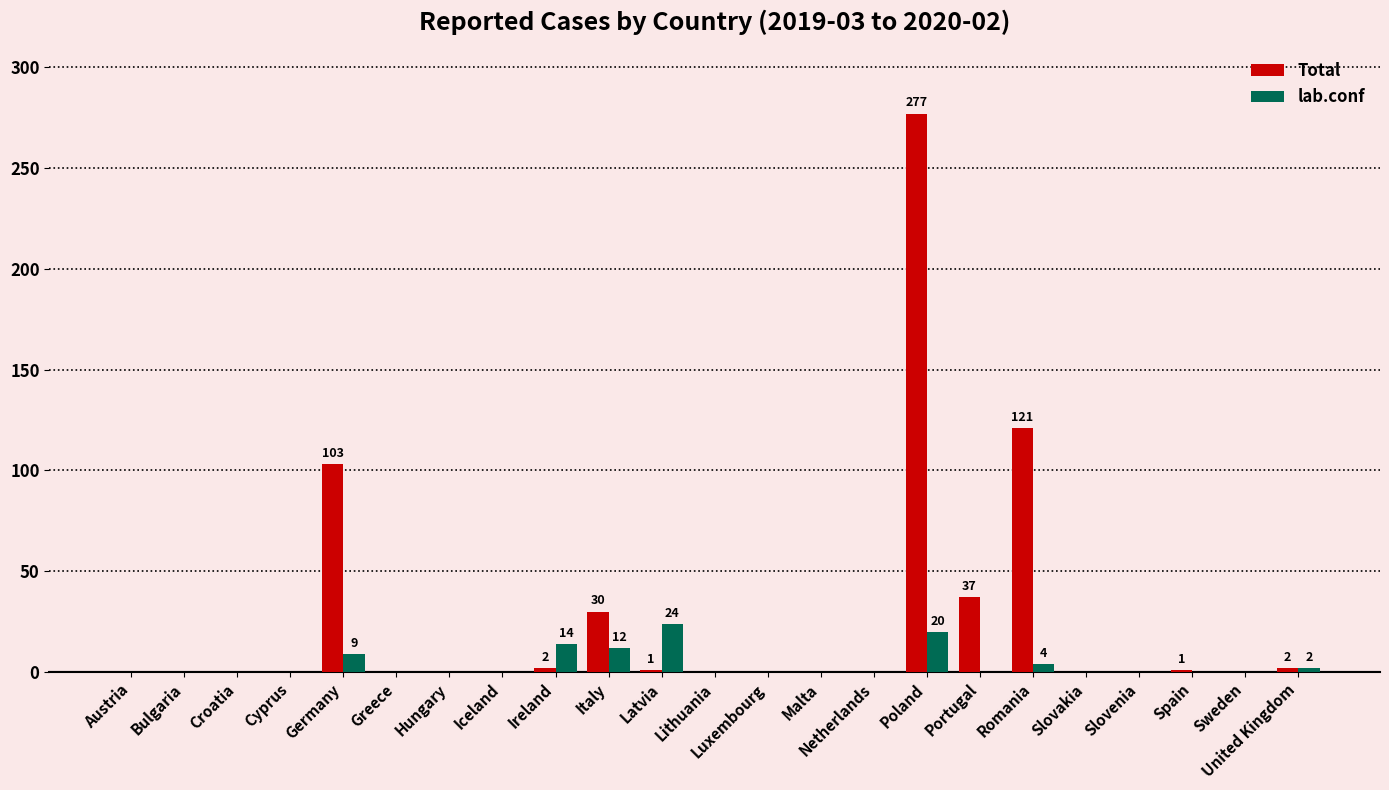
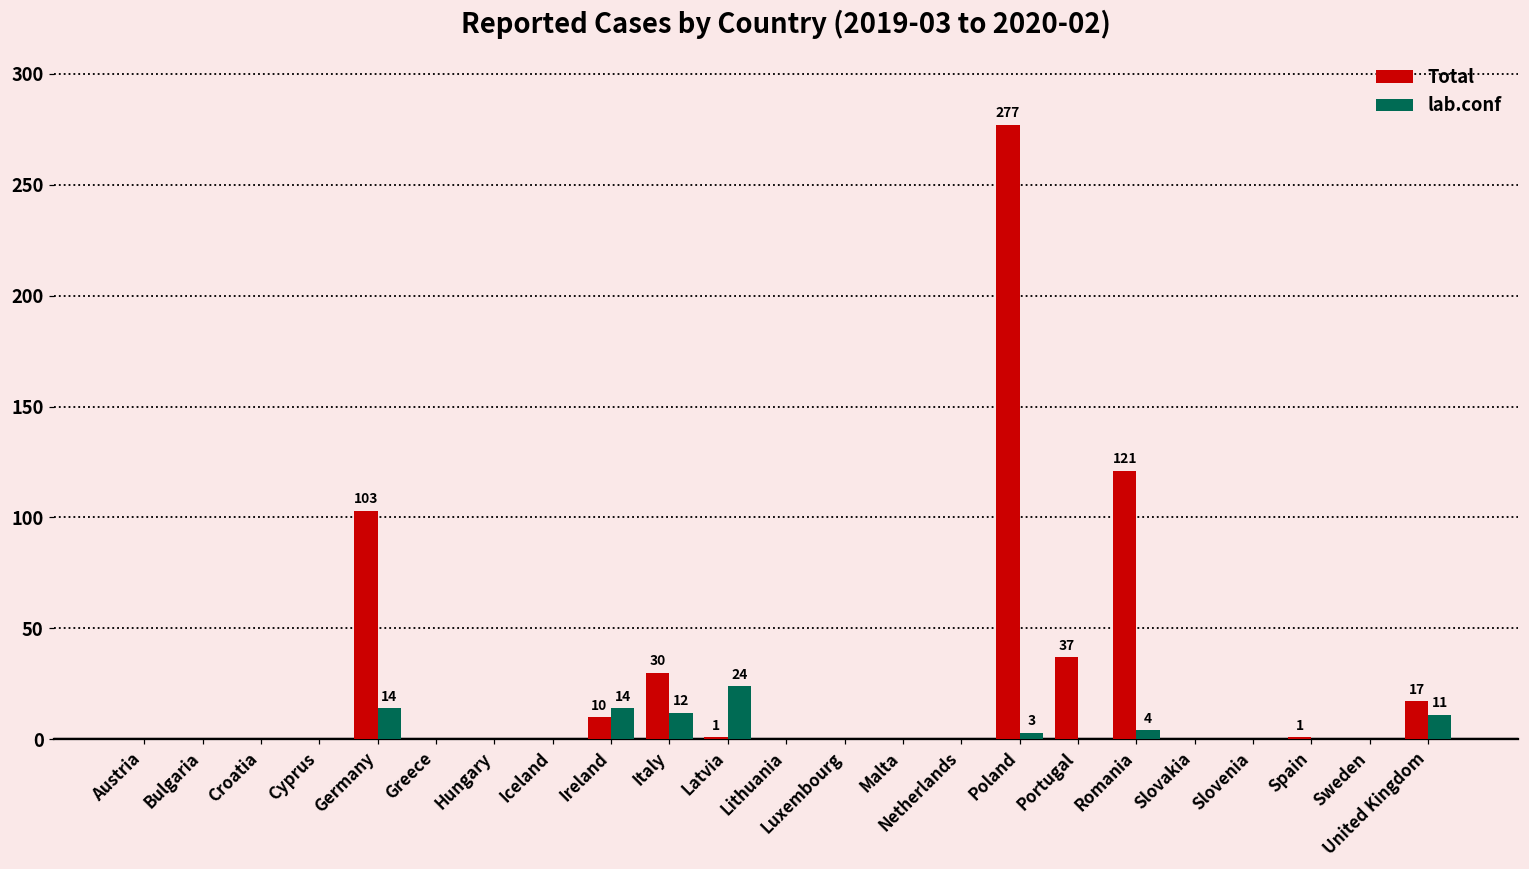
  {
    "Total": {
      "Germany": 103,
-     "Ireland": 2,
+     "Ireland": 10,
      "Italy": 30,
      "Latvia": 1,
      "Poland": 277,
      "Portugal": 37,
      "Romania": 121,
      "Spain": 1,
-     "United Kingdom": 2
+     "United Kingdom": 17
    },
    "lab.conf": {
-     "Germany": 9,
+     "Germany": 14,
      "Ireland": 14,
      "Italy": 12,
      "Latvia": 24,
-     "Poland": 20,
+     "Poland": 3,
      "Romania": 4,
-     "United Kingdom": 2
+     "United Kingdom": 11
    }
  }
